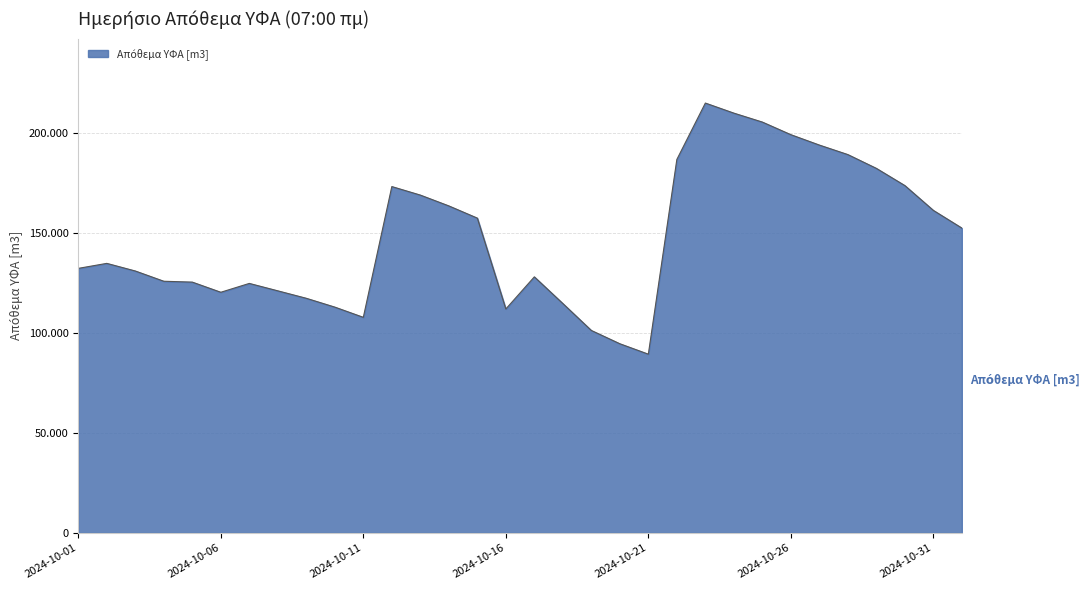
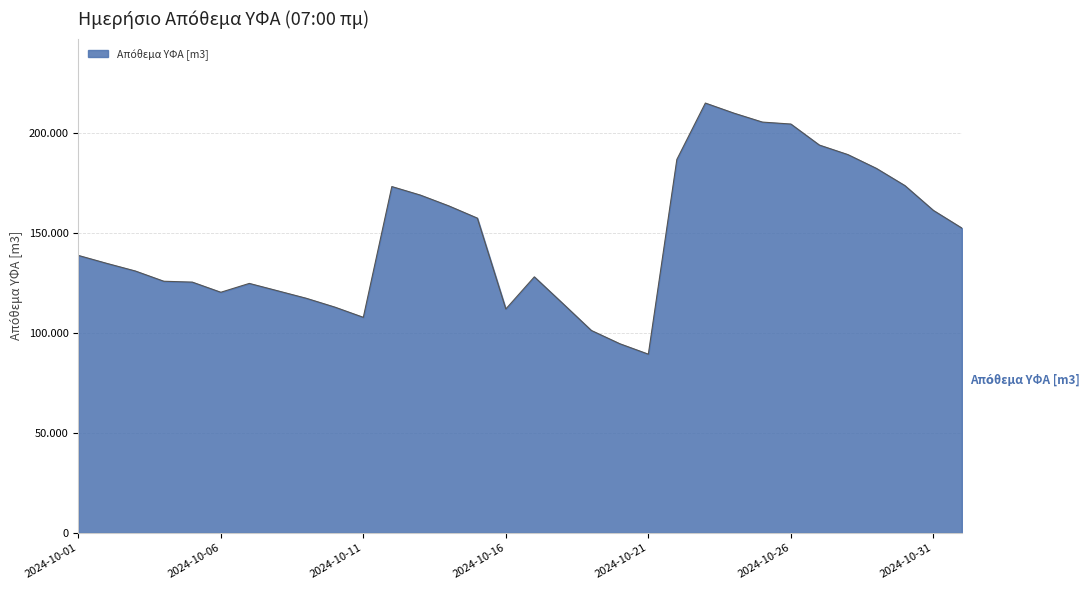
  {
-   "2024-10-01": 132,
+   "2024-10-01": 139,
    "2024-10-06": 120,
    "2024-10-11": 108,
    "2024-10-16": 112,
    "2024-10-21": 89,
-   "2024-10-26": 199,
+   "2024-10-26": 204,
    "2024-10-31": 161
  }
